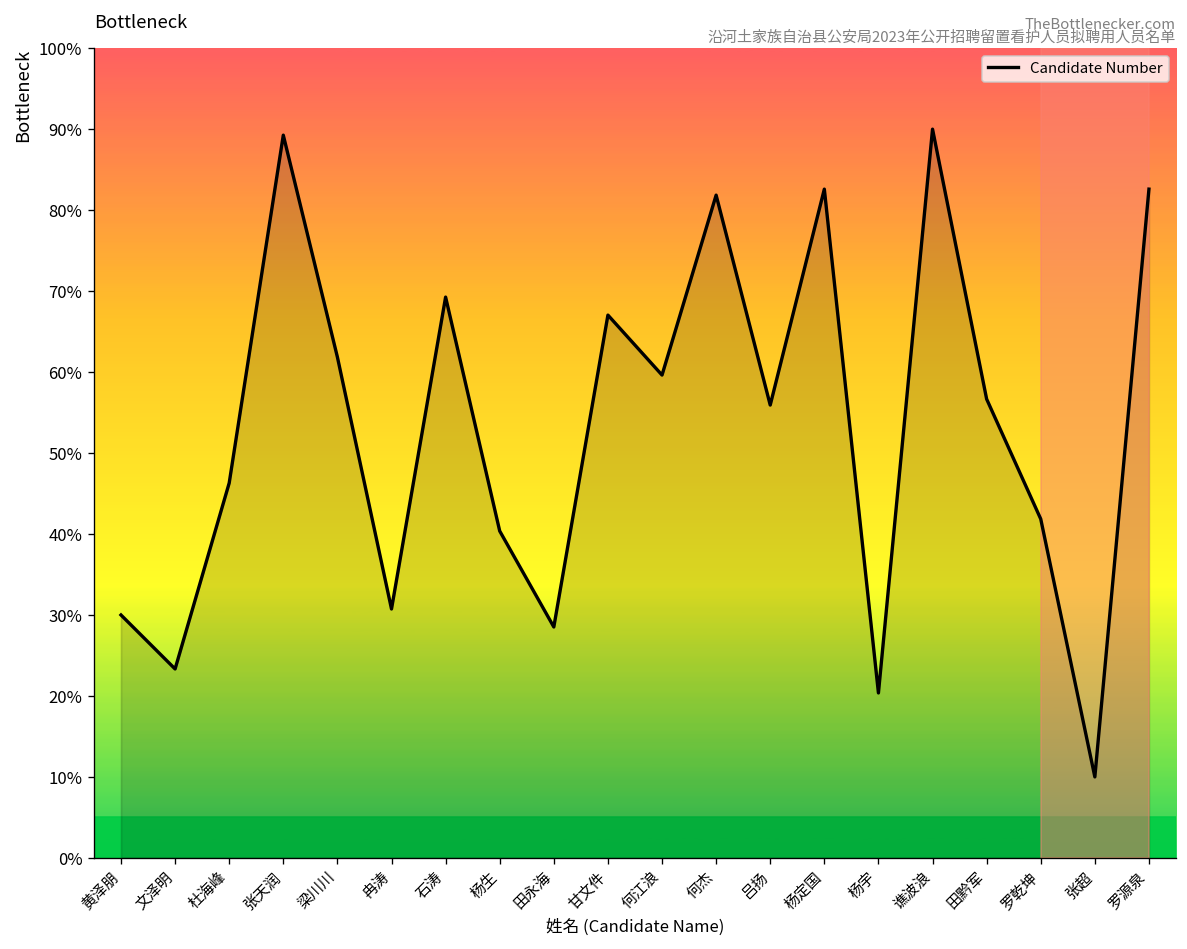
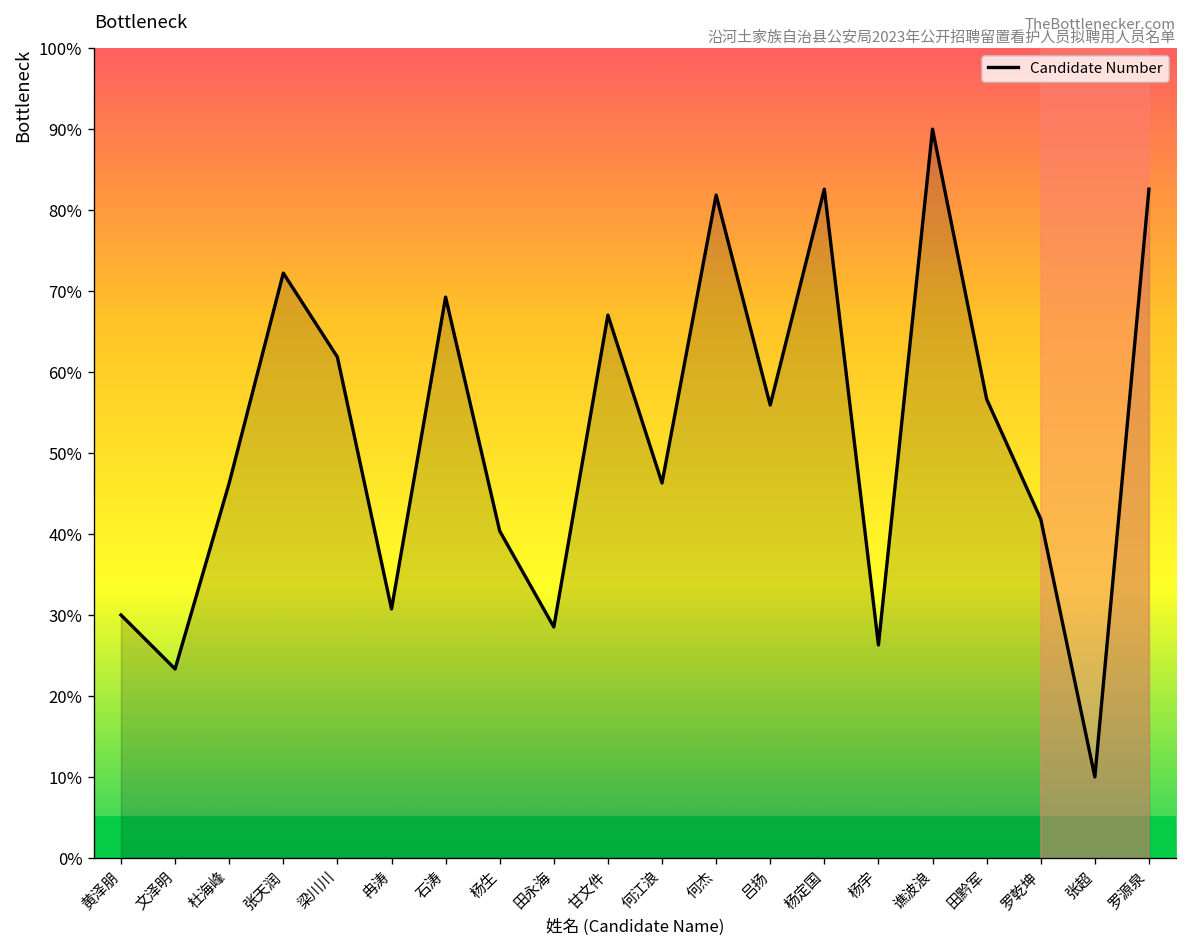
  {
    "黄泽朋": "30%",
    "文泽明": "23%",
    "杜海峰": "46%",
-   "张天润": "89%",
+   "张天润": "72%",
    "梁川川": "62%",
    "冉涛": "31%",
    "石涛": "69%",
    "杨生": "40%",
    "田永海": "29%",
    "甘文件": "67%",
-   "何江浪": "60%",
+   "何江浪": "46%",
    "何杰": "82%",
    "吕扬": "56%",
    "杨定国": "83%",
-   "杨宇": "20%",
+   "杨宇": "26%",
    "谯波浪": "90%",
    "田黔军": "57%"
  }
